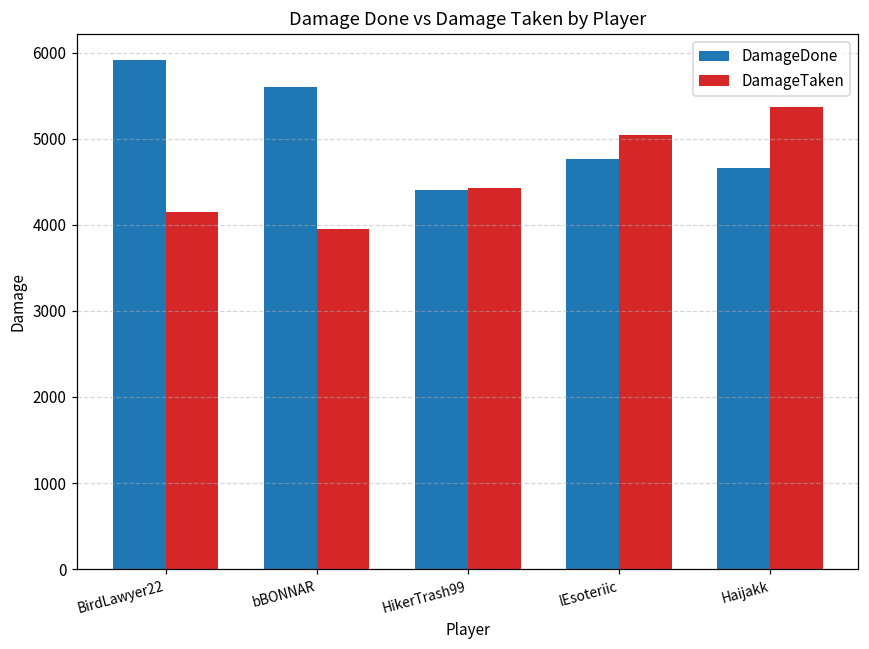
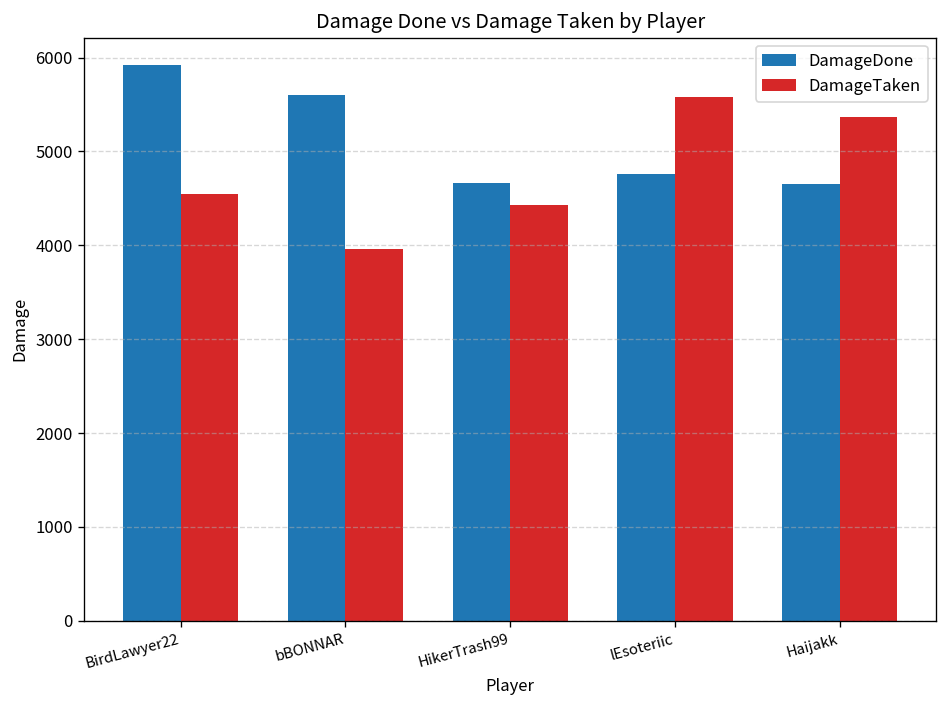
  {
    "DamageDone": {
      "BirdLawyer22": 5900,
      "bBONNAR": 5600,
-     "HikerTrash99": 4400,
+     "HikerTrash99": 4700,
      "lEsoteriic": 4800,
      "Haijakk": 4700
    },
    "DamageTaken": {
-     "BirdLawyer22": 4100,
+     "BirdLawyer22": 4500,
      "bBONNAR": 4000,
      "HikerTrash99": 4400,
-     "lEsoteriic": 5000,
+     "lEsoteriic": 5600,
      "Haijakk": 5400
    }
  }
